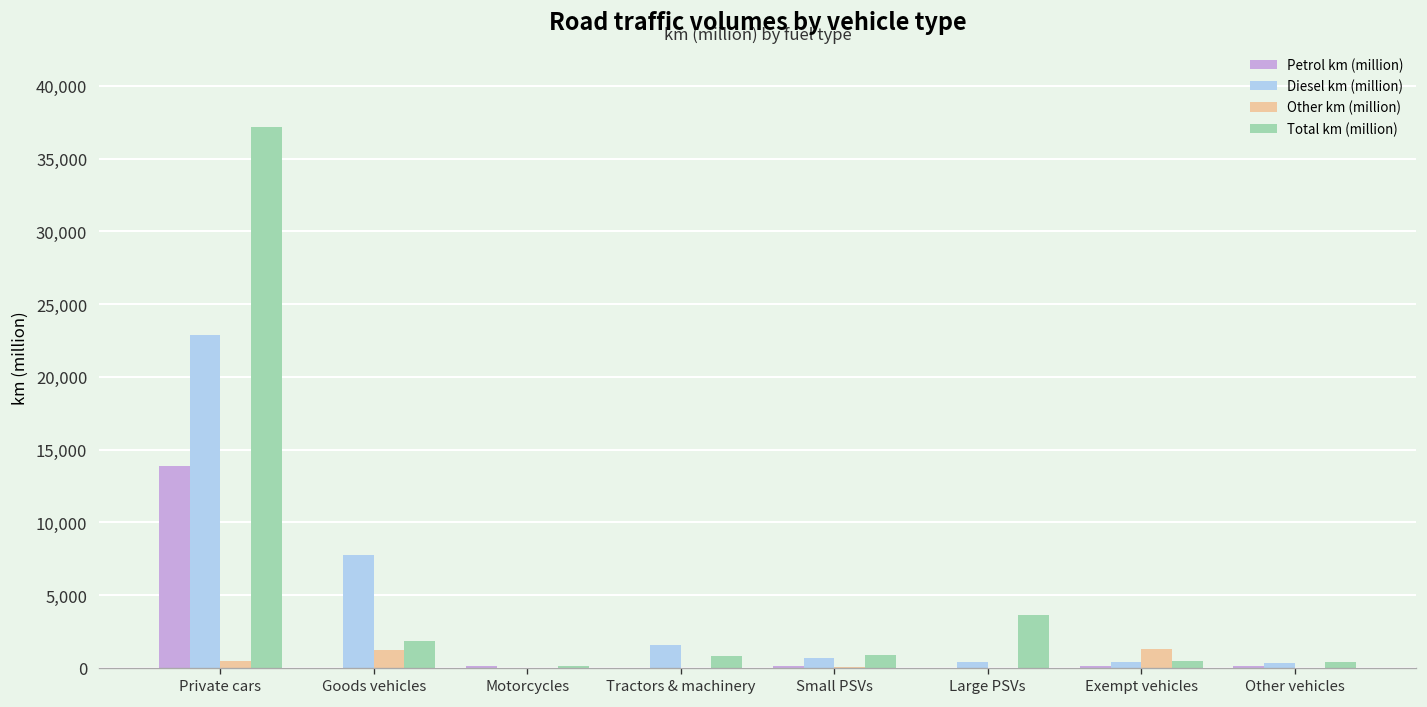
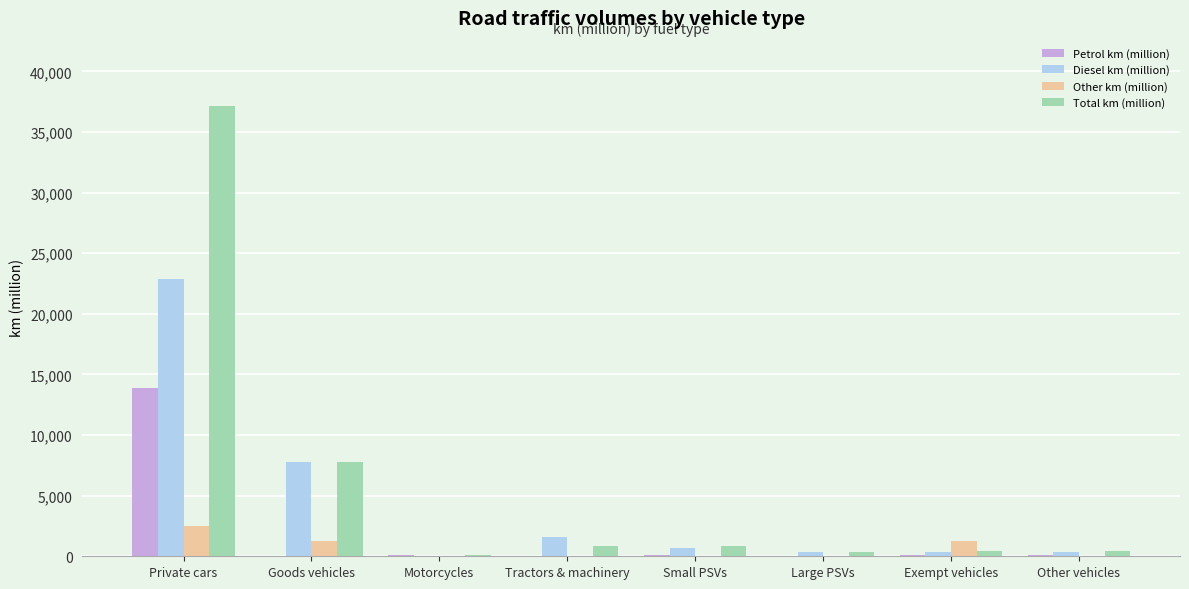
  {
    "Other km (million)": {
-     "Private cars": "400",
+     "Private cars": "2,500",
      "Goods vehicles": "1,200",
      "Motorcycles": "0",
      "Tractors & machinery": "0",
      "Large PSVs": "0",
      "Exempt vehicles": "1,300"
    },
    "Total km (million)": {
      "Private cars": "37,200",
-     "Goods vehicles": "1,800",
+     "Goods vehicles": "7,800",
      "Tractors & machinery": "800",
      "Small PSVs": "900",
-     "Large PSVs": "3,700",
+     "Large PSVs": "400",
      "Exempt vehicles": "500",
      "Other vehicles": "400"
    }
  }
